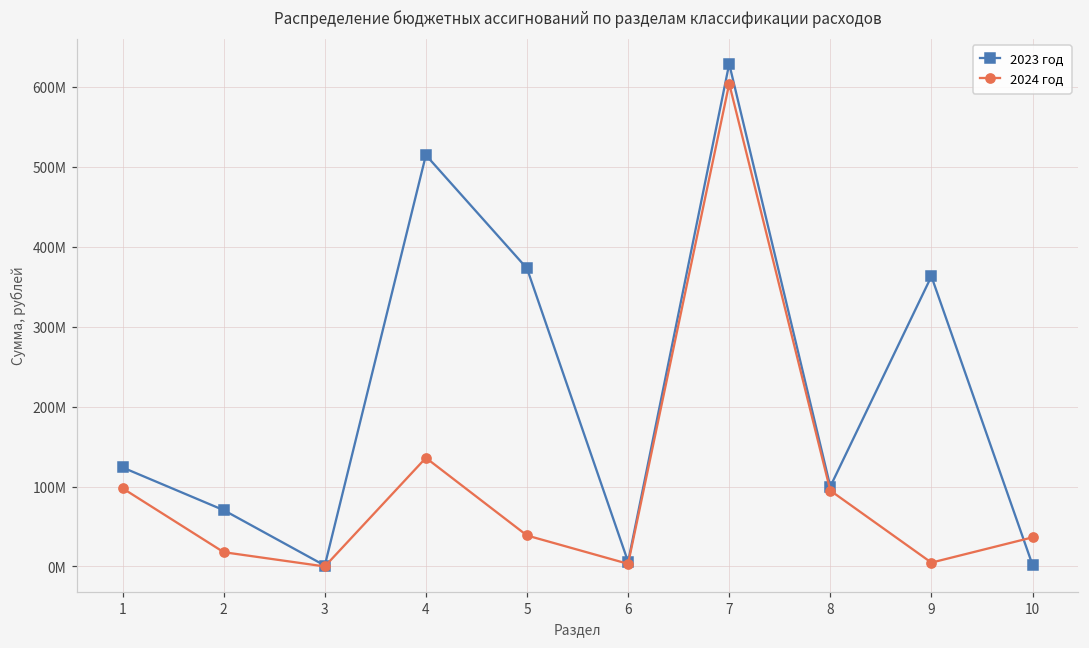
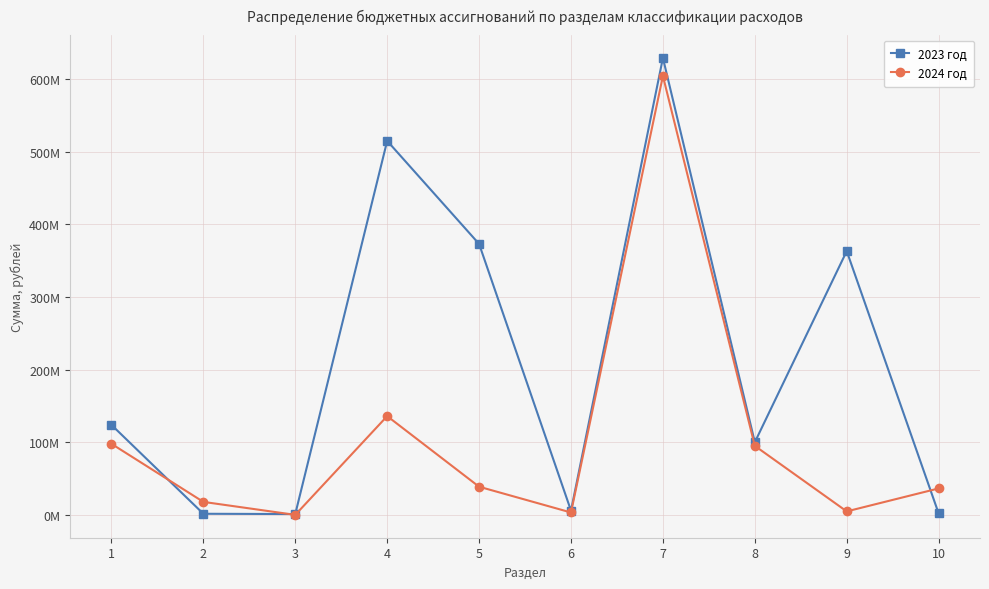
  {
    "2023 год": {
      "1": 120000000,
-     "2": 70000000,
+     "2": 0,
      "4": 510000000,
      "5": 370000000,
      "7": 630000000,
      "8": 100000000,
      "9": 360000000,
      "10": 0
    },
    "2024 год": {
      "1": 100000000,
      "2": 20000000,
      "4": 140000000,
      "5": 40000000,
      "7": 600000000,
      "8": 100000000,
      "9": 0,
      "10": 40000000
    }
  }
